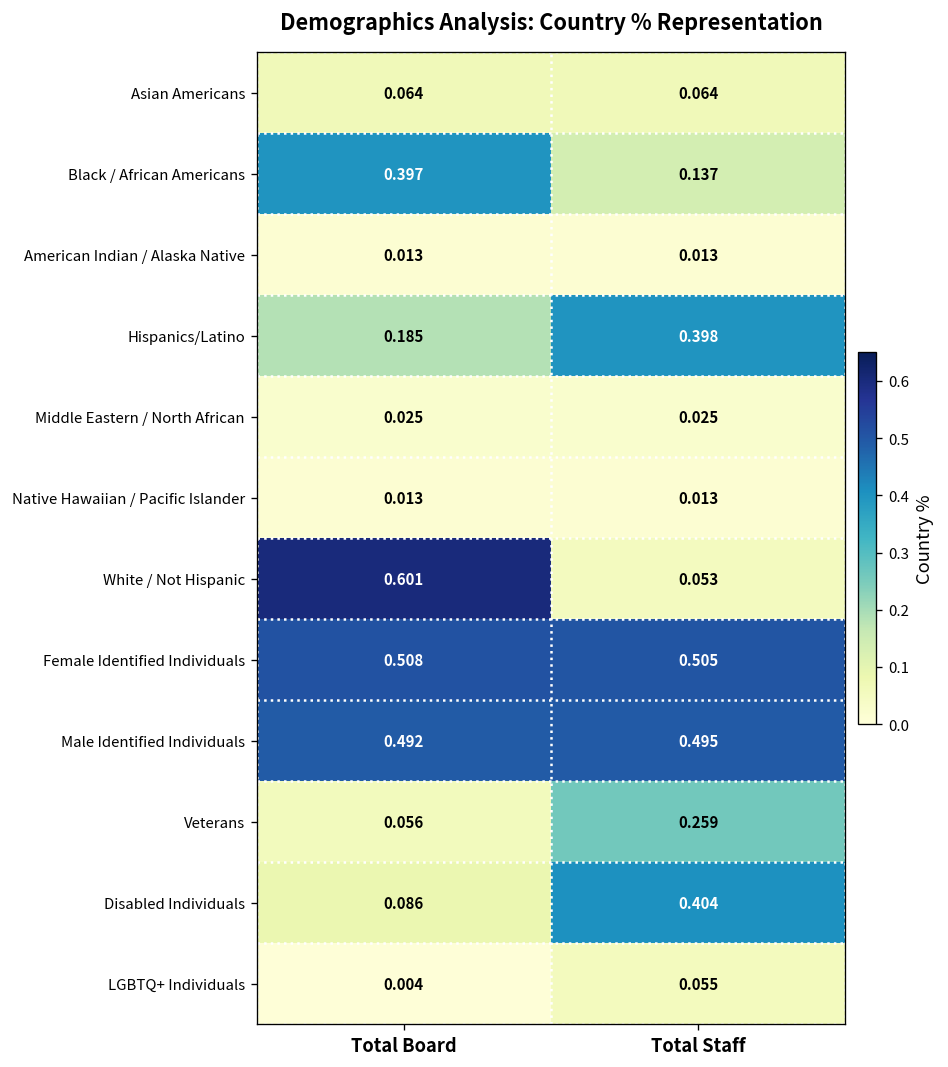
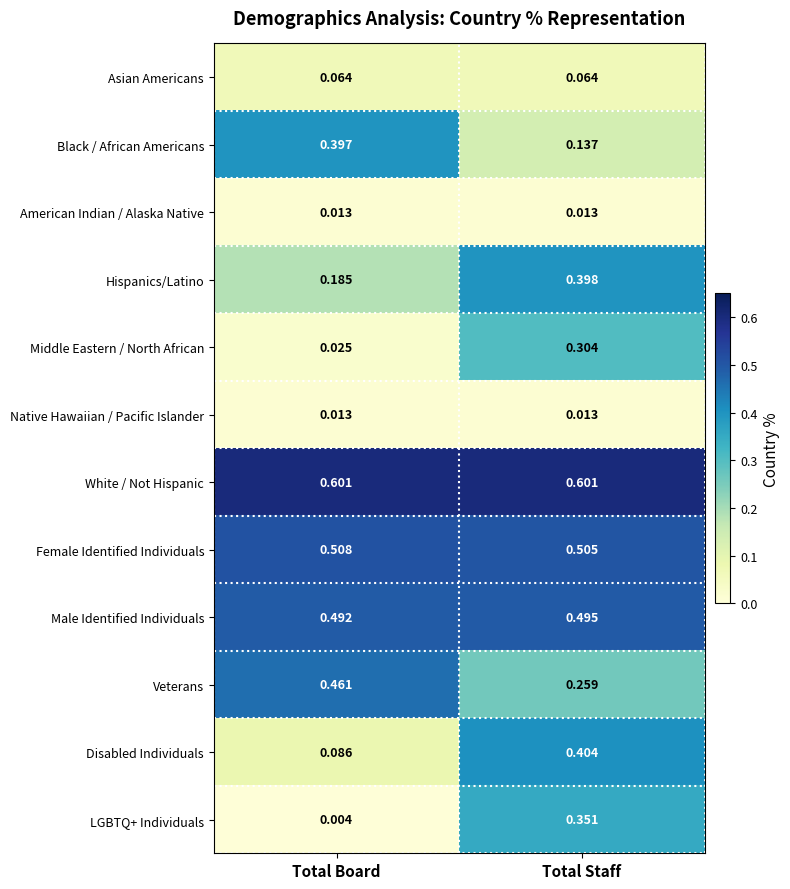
  {
    "Asian Americans": {
      "Total Board": 0.064,
      "Total Staff": 0.064
    },
    "Black / African Americans": {
      "Total Board": 0.397,
      "Total Staff": 0.137
    },
    "American Indian / Alaska Native": {
      "Total Board": 0.013,
      "Total Staff": 0.013
    },
    "Hispanics/Latino": {
      "Total Board": 0.185,
      "Total Staff": 0.398
    },
    "Middle Eastern / North African": {
      "Total Board": 0.025,
-     "Total Staff": 0.025
+     "Total Staff": 0.304
    },
    "Native Hawaiian / Pacific Islander": {
      "Total Board": 0.013,
      "Total Staff": 0.013
    },
    "White / Not Hispanic": {
      "Total Board": 0.601,
-     "Total Staff": 0.053
+     "Total Staff": 0.601
    },
    "Female Identified Individuals": {
      "Total Board": 0.508,
      "Total Staff": 0.505
    },
    "Male Identified Individuals": {
      "Total Board": 0.492,
      "Total Staff": 0.495
    },
    "Veterans": {
-     "Total Board": 0.056,
+     "Total Board": 0.461,
      "Total Staff": 0.259
    },
    "Disabled Individuals": {
      "Total Board": 0.086,
      "Total Staff": 0.404
    },
    "LGBTQ+ Individuals": {
      "Total Board": 0.004,
-     "Total Staff": 0.055
+     "Total Staff": 0.351
    }
  }
